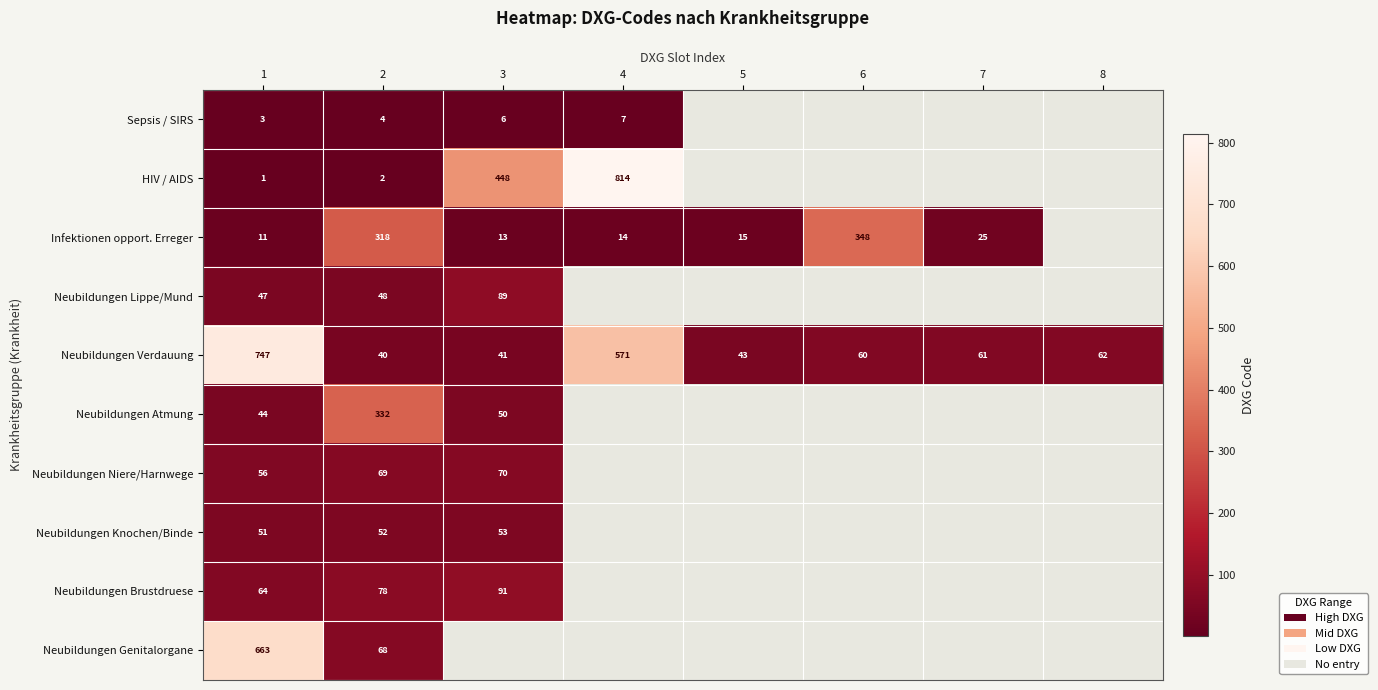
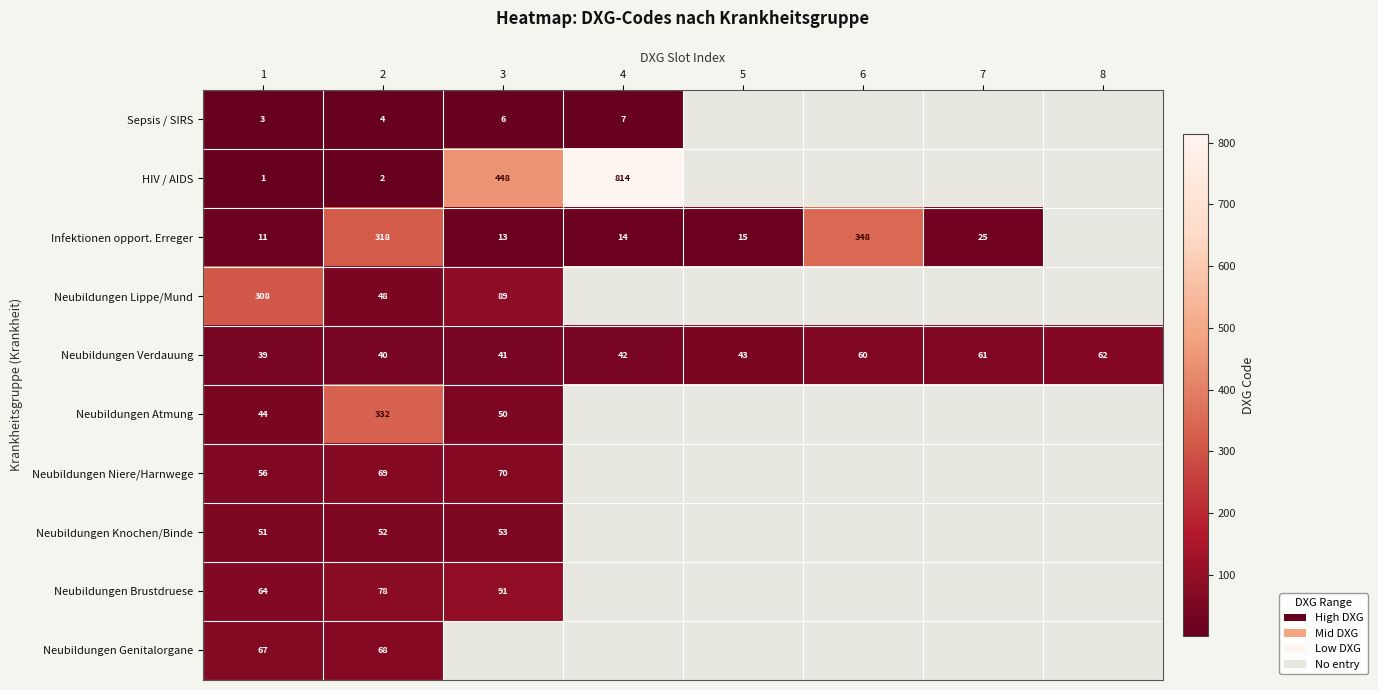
  {
    "Sepsis / SIRS": {
      "1": 3,
      "2": 4,
      "3": 6,
      "4": 7
    },
    "HIV / AIDS": {
      "1": 1,
      "2": 2,
      "3": 448,
      "4": 814
    },
    "Infektionen opport. Erreger": {
      "1": 11,
      "2": 318,
      "3": 13,
      "4": 14,
      "5": 15,
      "6": 348,
      "7": 25
    },
    "Neubildungen Lippe/Mund": {
-     "1": 47,
+     "1": 308,
      "2": 48,
      "3": 89
    },
    "Neubildungen Verdauung": {
-     "1": 747,
+     "1": 39,
      "2": 40,
      "3": 41,
-     "4": 571,
+     "4": 42,
      "5": 43,
      "6": 60,
      "7": 61,
      "8": 62
    },
    "Neubildungen Atmung": {
      "1": 44,
      "2": 332,
      "3": 50
    },
    "Neubildungen Niere/Harnwege": {
      "1": 56,
      "2": 69,
      "3": 70
    },
    "Neubildungen Knochen/Binde": {
      "1": 51,
      "2": 52,
      "3": 53
    },
    "Neubildungen Brustdruese": {
      "1": 64,
      "2": 78,
      "3": 91
    },
    "Neubildungen Genitalorgane": {
-     "1": 663,
+     "1": 67,
      "2": 68
    }
  }
